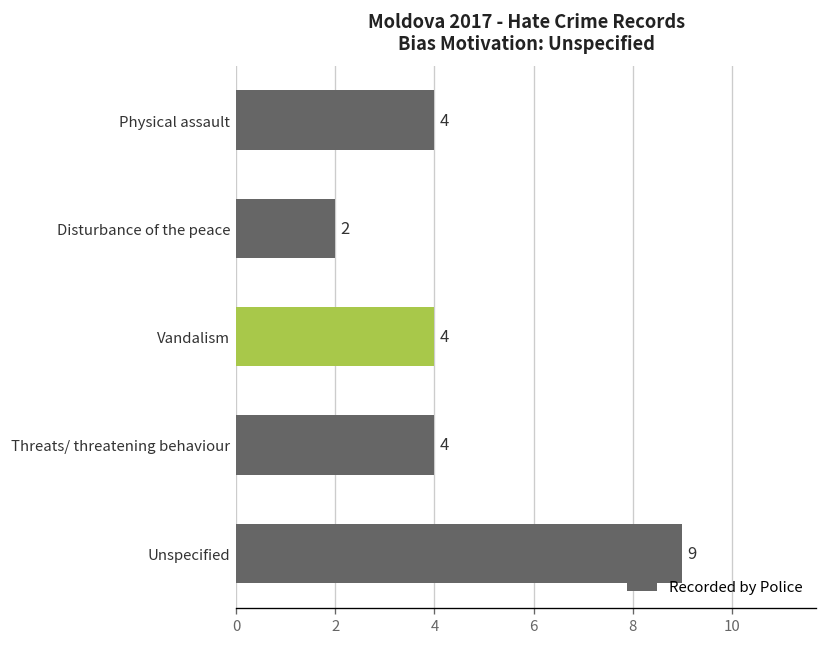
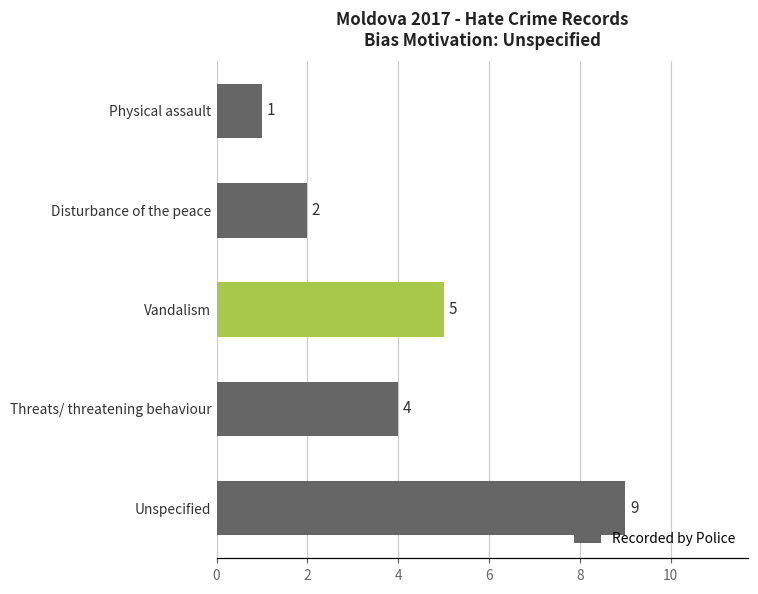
  {
-   "Physical assault": 4,
+   "Physical assault": 1,
    "Disturbance of the peace": 2,
-   "Vandalism": 4,
+   "Vandalism": 5,
    "Threats/ threatening behaviour": 4,
    "Unspecified": 9
  }
